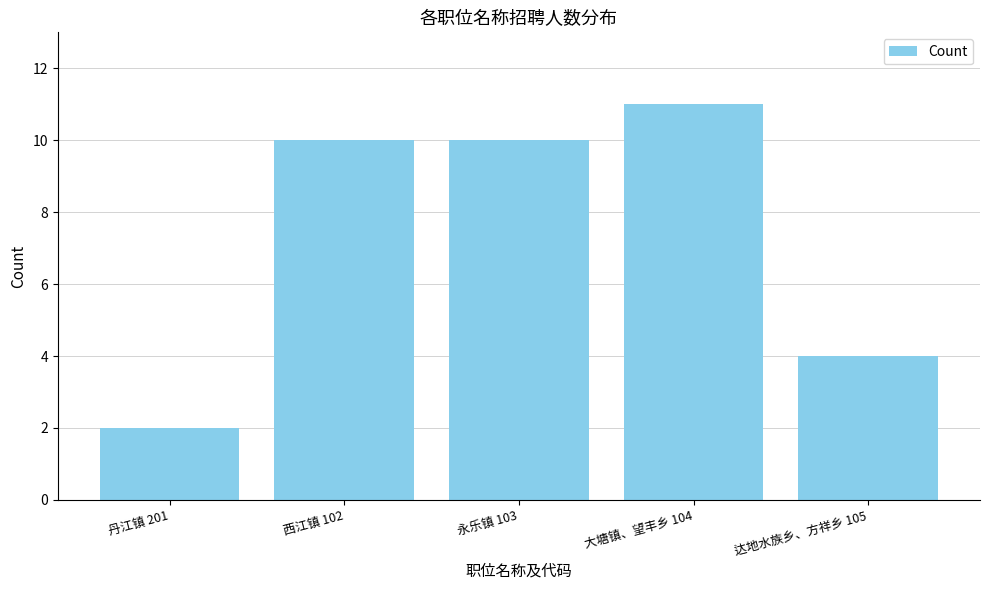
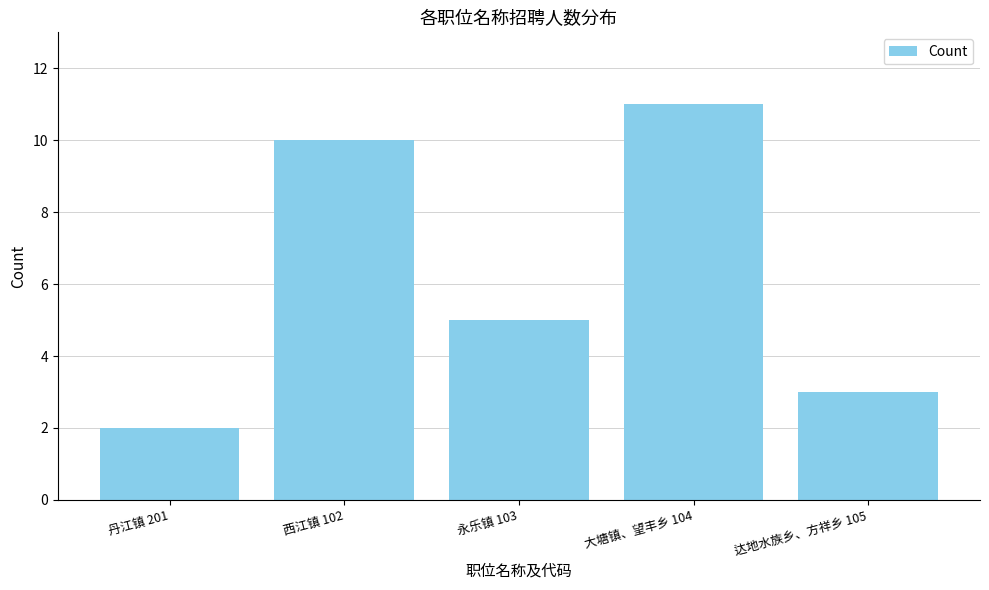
  {
    "丹江镇 201": 2,
    "西江镇 102": 10,
-   "永乐镇 103": 10,
+   "永乐镇 103": 5,
    "大塘镇、望丰乡 104": 11,
-   "达地水族乡、方祥乡 105": 4
+   "达地水族乡、方祥乡 105": 3
  }
